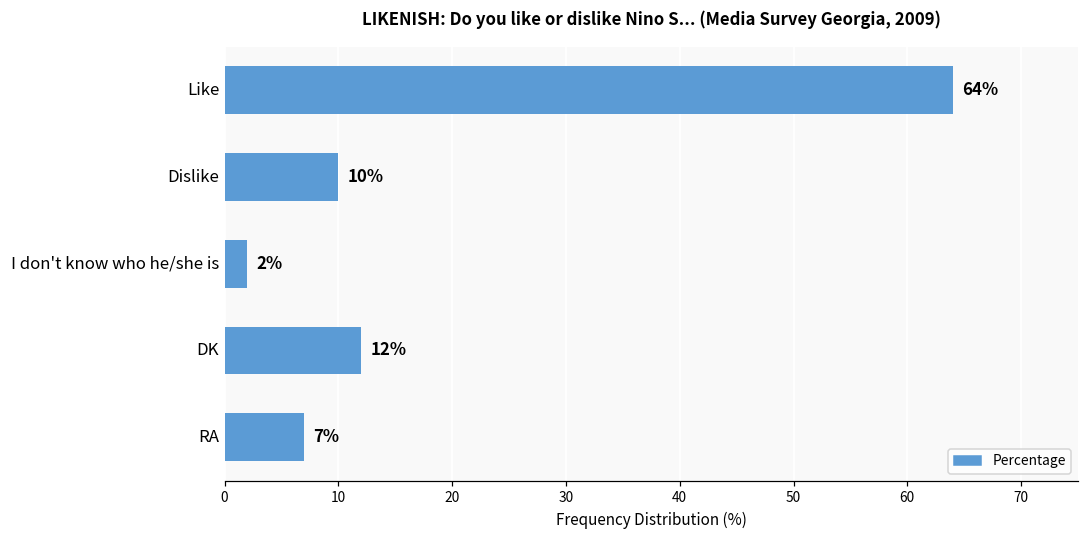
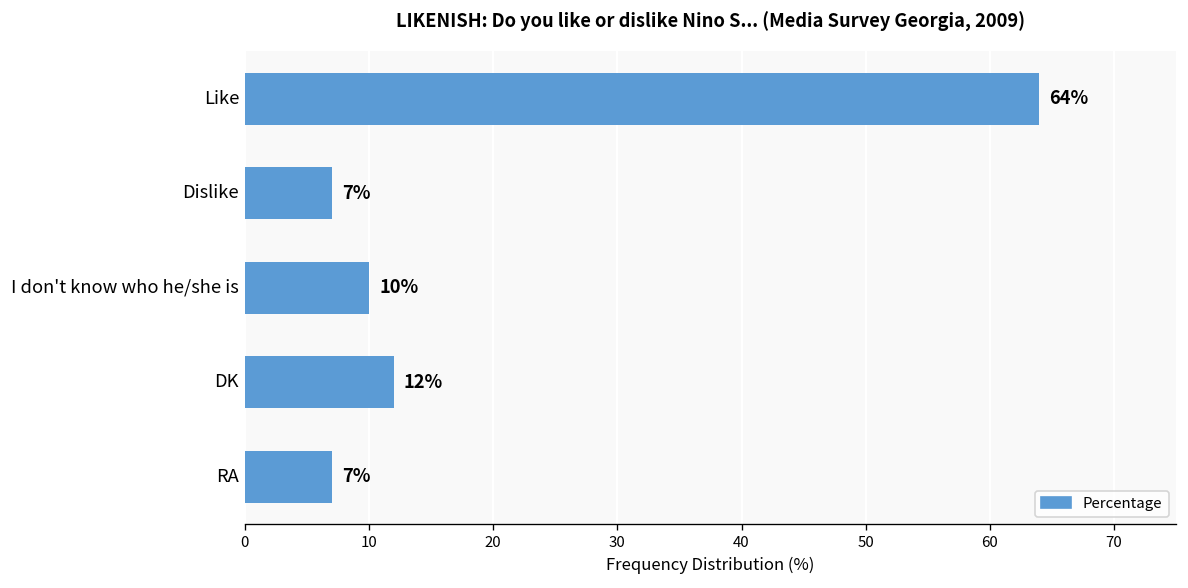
  {
    "Like": "64%",
-   "Dislike": "10%",
-   "I don't know who he/she is": "2%",
+   "Dislike": "7%",
+   "I don't know who he/she is": "10%",
    "DK": "12%",
    "RA": "7%"
  }
